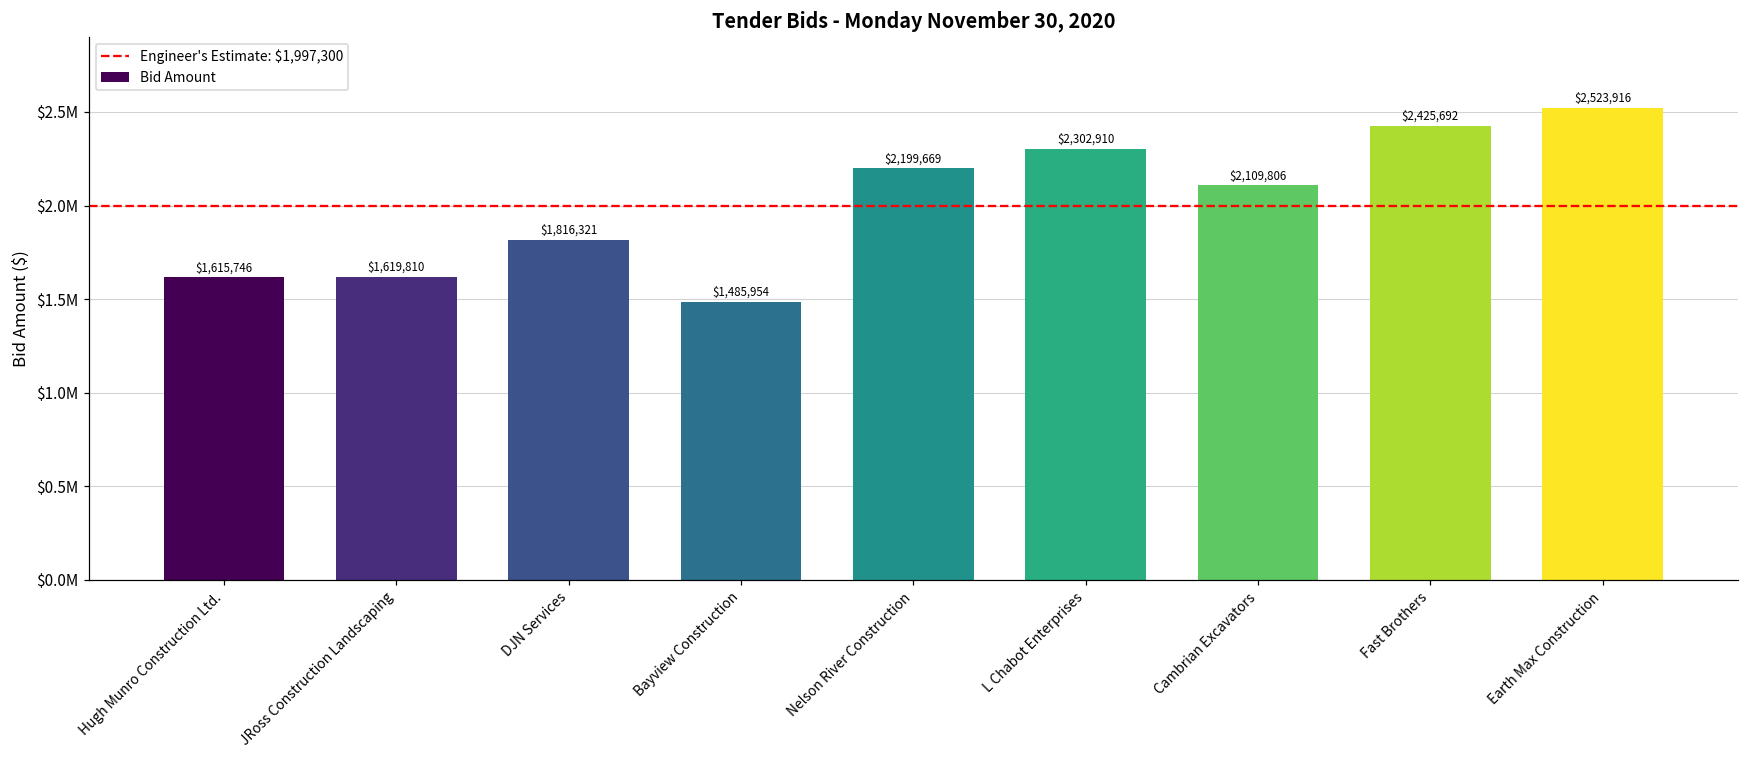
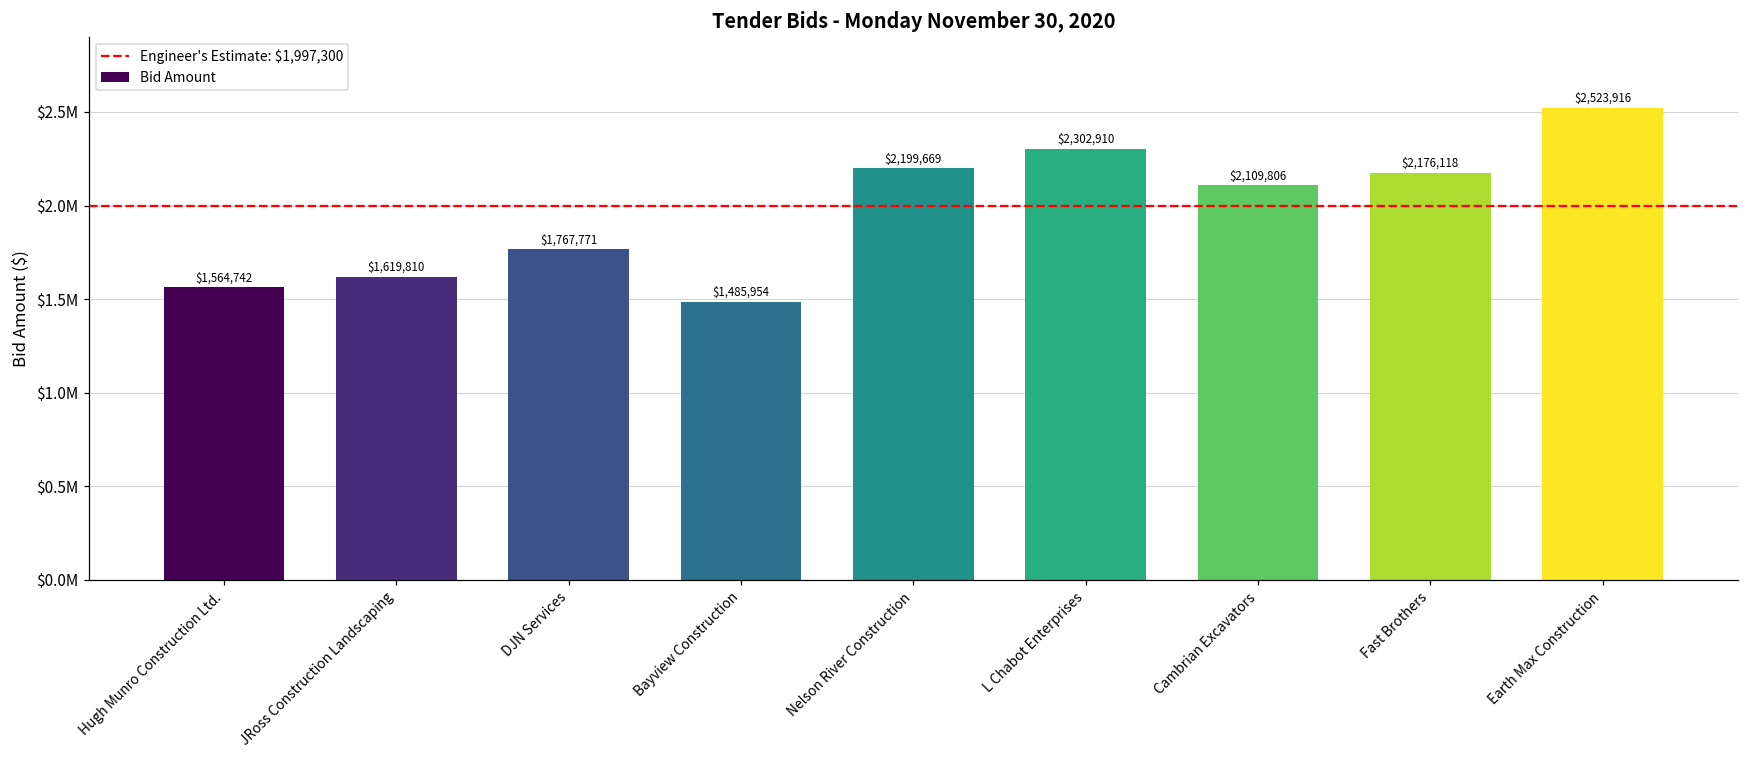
  {
-   "Hugh Munro Construction Ltd.": "$1,615,746",
+   "Hugh Munro Construction Ltd.": "$1,564,742",
    "JRoss Construction Landscaping": "$1,619,810",
-   "DJN Services": "$1,816,321",
+   "DJN Services": "$1,767,771",
    "Bayview Construction": "$1,485,954",
    "Nelson River Construction": "$2,199,669",
    "L Chabot Enterprises": "$2,302,910",
    "Cambrian Excavators": "$2,109,806",
-   "Fast Brothers": "$2,425,692",
+   "Fast Brothers": "$2,176,118",
    "Earth Max Construction": "$2,523,916"
  }
